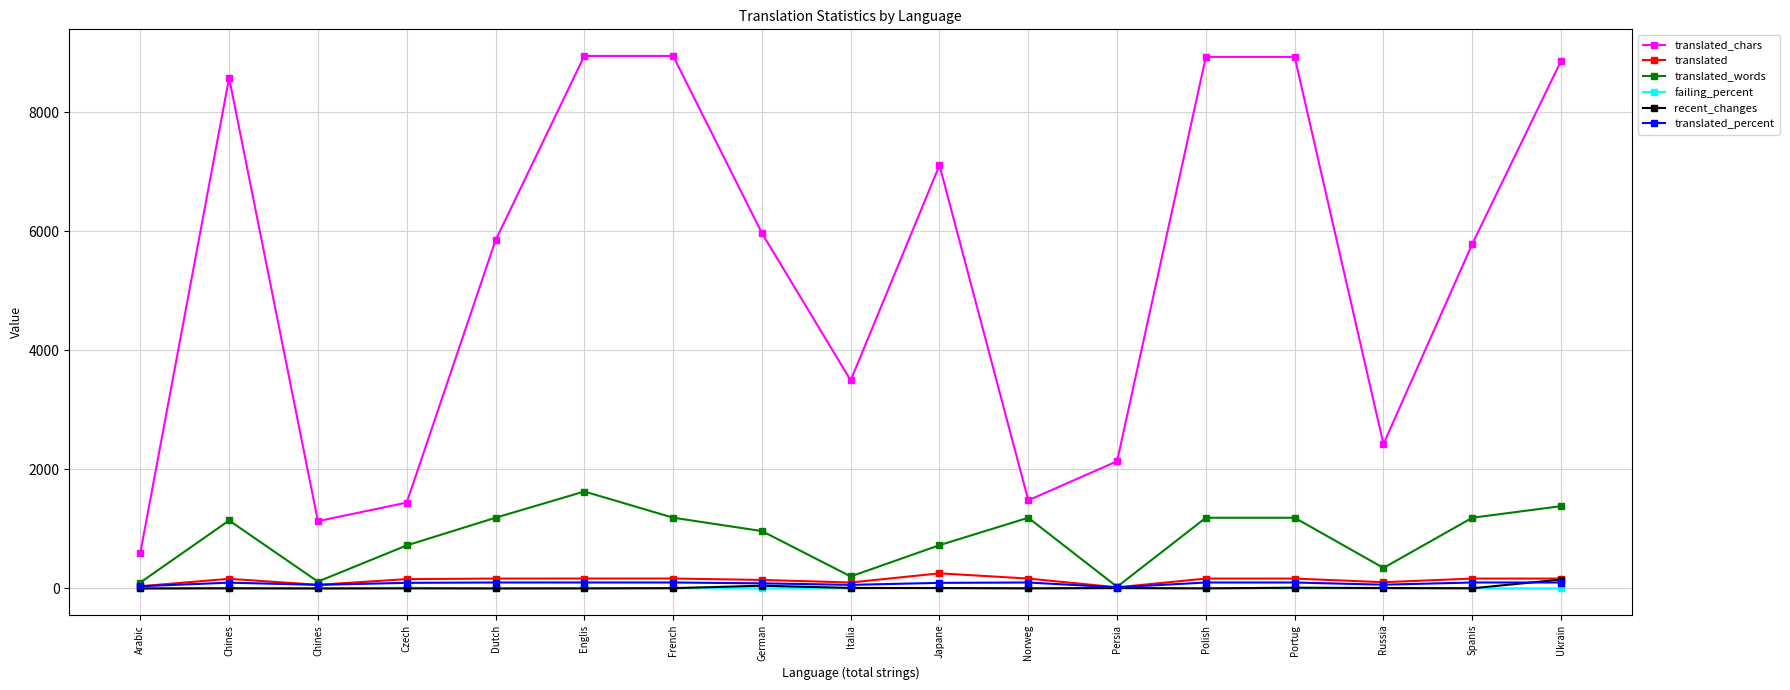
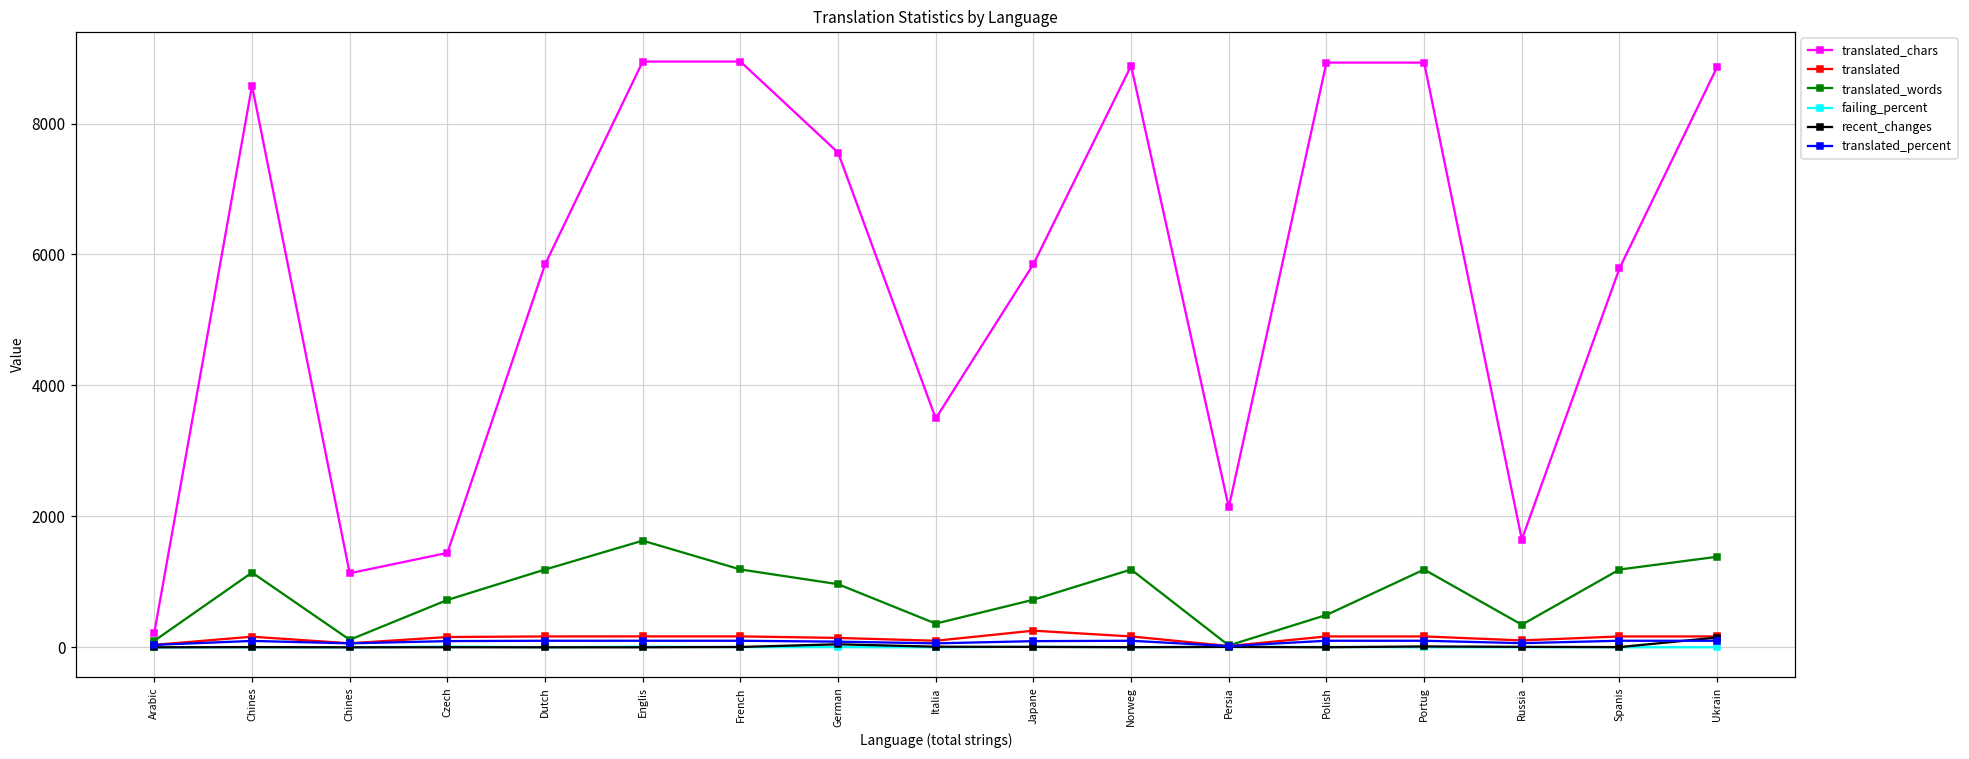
  {
    "translated_chars": {
-     "Arabic": 600,
+     "Arabic": 200,
      "Czech": 1400,
      "Dutch": 5800,
      "Englis": 8900,
      "French": 8900,
-     "German": 6000,
+     "German": 7600,
      "Italia": 3500,
-     "Japane": 7100,
-     "Norweg": 1500,
+     "Japane": 5900,
+     "Norweg": 8900,
      "Persia": 2100,
      "Polish": 8900,
      "Portug": 8900,
-     "Russia": 2400,
+     "Russia": 1600,
      "Spanis": 5800,
      "Ukrain": 8900
    },
    "translated": {
      "Czech": 200,
      "Dutch": 200,
      "Englis": 200,
      "French": 200,
      "German": 100,
      "Japane": 300,
      "Norweg": 200,
      "Polish": 200,
      "Portug": 200,
      "Spanis": 200
    },
    "translated_words": {
      "Arabic": 100,
      "Czech": 700,
      "Dutch": 1200,
      "Englis": 1600,
      "French": 1200,
      "German": 1000,
-     "Italia": 200,
+     "Italia": 400,
      "Japane": 700,
      "Norweg": 1200,
-     "Polish": 1200,
+     "Polish": 500,
      "Portug": 1200,
      "Russia": 300,
      "Spanis": 1200,
      "Ukrain": 1400
    },
    "failing_percent": {
      "German": 0,
      "Ukrain": 0
    },
    "translated_percent": {
      "Czech": 100,
      "Dutch": 100,
      "Englis": 100,
      "French": 100,
      "Japane": 100,
      "Norweg": 100,
      "Polish": 100,
      "Portug": 100,
      "Spanis": 100,
      "Ukrain": 100
    }
  }
